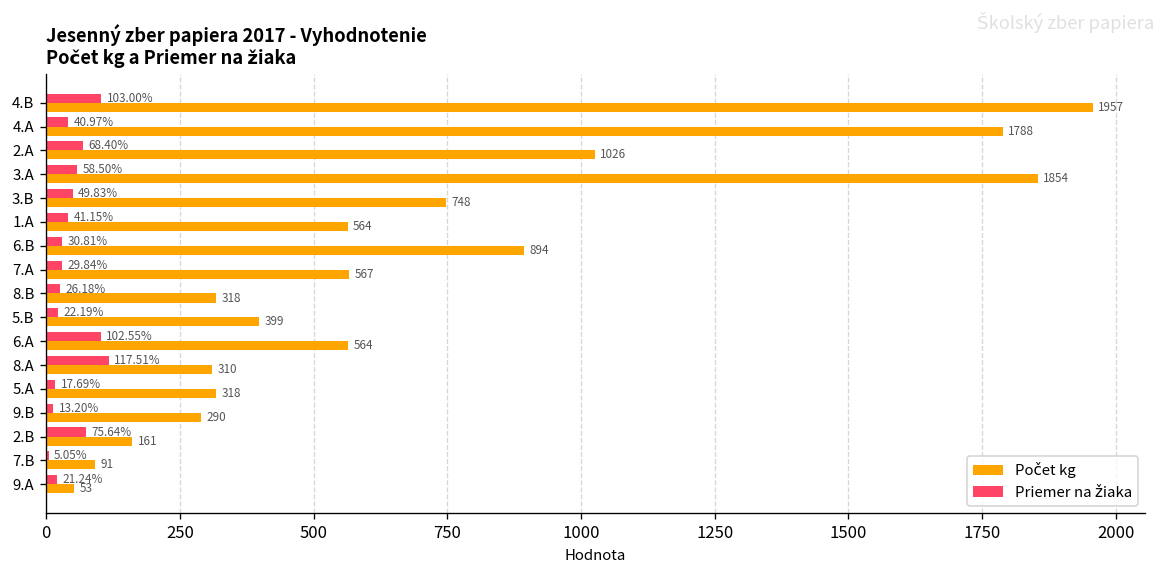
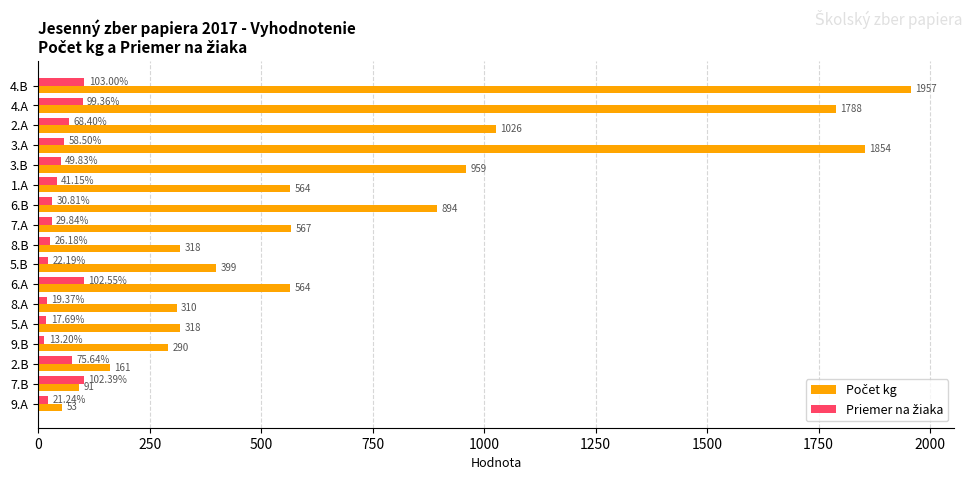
  {
    "Počet kg": {
      "4.B": "1957",
      "4.A": "1788",
      "2.A": "1026",
      "3.A": "1854",
-     "3.B": "748",
+     "3.B": "959",
      "1.A": "564",
      "6.B": "894",
      "7.A": "567",
      "8.B": "318",
      "5.B": "399",
      "6.A": "564",
      "8.A": "310",
      "5.A": "318",
      "9.B": "290",
      "2.B": "161",
      "7.B": "91"
    },
    "Priemer na žiaka": {
      "4.B": "103.00%",
-     "4.A": "40.97%",
+     "4.A": "99.36%",
      "2.A": "68.40%",
      "3.A": "58.50%",
      "3.B": "49.83%",
      "1.A": "41.15%",
      "6.B": "30.81%",
      "7.A": "29.84%",
      "8.B": "26.18%",
      "5.B": "22.19%",
      "6.A": "102.55%",
-     "8.A": "117.51%",
+     "8.A": "19.37%",
      "5.A": "17.69%",
      "9.B": "13.20%",
      "2.B": "75.64%",
-     "7.B": "5.05%",
+     "7.B": "102.39%",
      "9.A": "21.24%"
    }
  }
